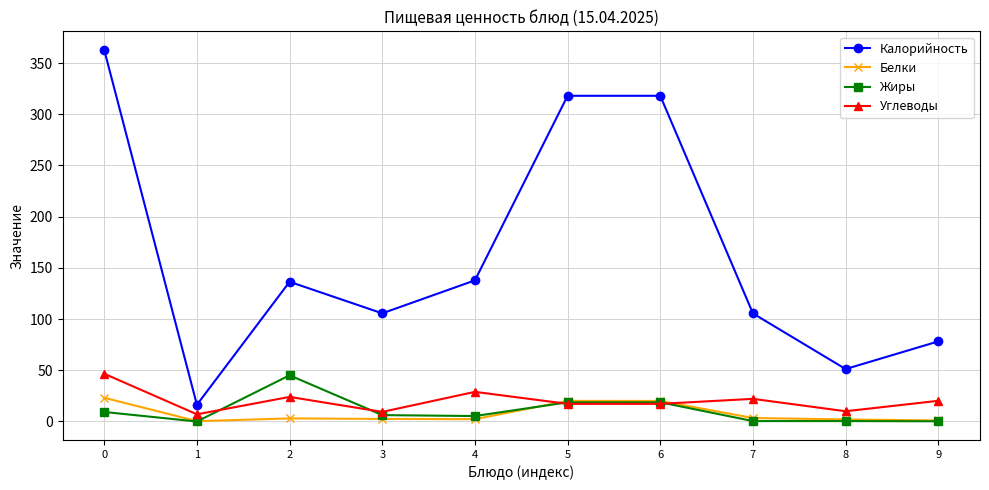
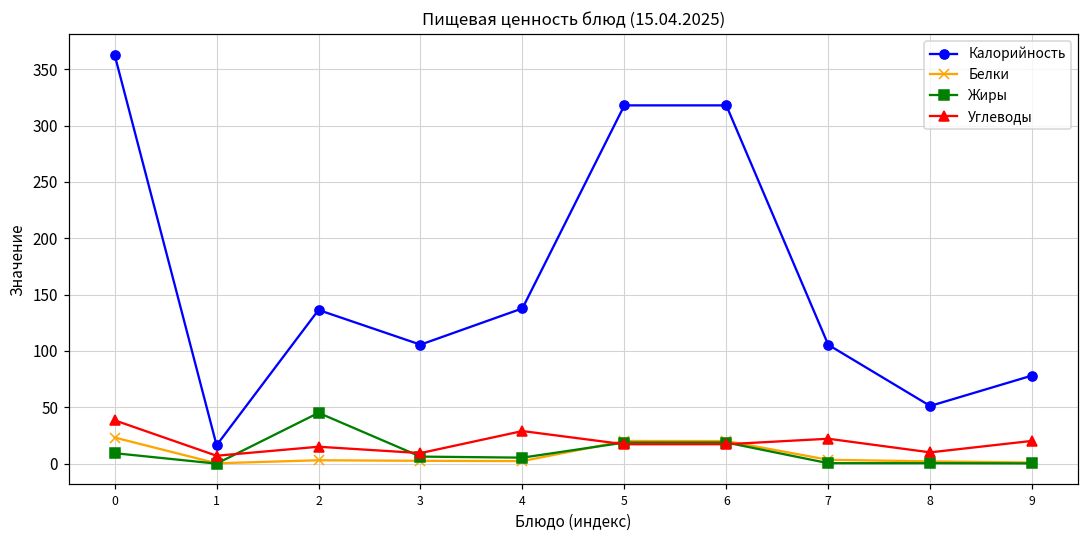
  {
    "Калорийность": {
      "0": 363,
      "1": 16,
      "2": 136,
      "3": 106,
      "4": 138,
      "5": 318,
      "6": 318,
      "7": 106,
      "8": 51,
      "9": 78
    },
    "Белки": {
      "0": 23,
      "2": 3,
      "3": 3,
      "4": 2,
      "7": 3
    },
    "Жиры": {
      "0": 9,
      "2": 45,
      "3": 6,
      "4": 5,
      "7": 0
    },
    "Углеводы": {
-     "0": 47,
+     "0": 38,
      "1": 7,
-     "2": 24,
+     "2": 15,
      "3": 9,
      "4": 29,
      "7": 22,
      "8": 10,
      "9": 20
    }
  }
